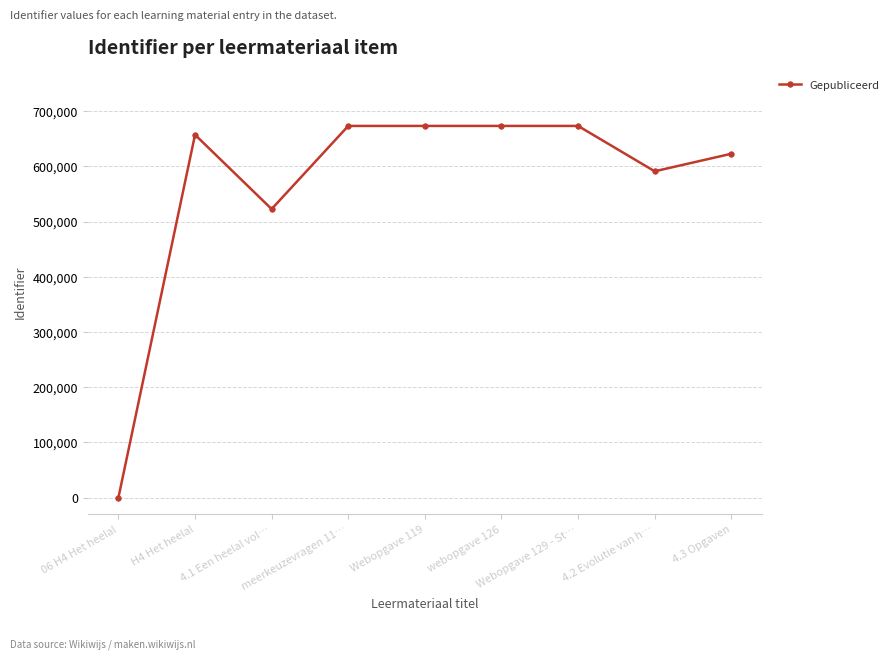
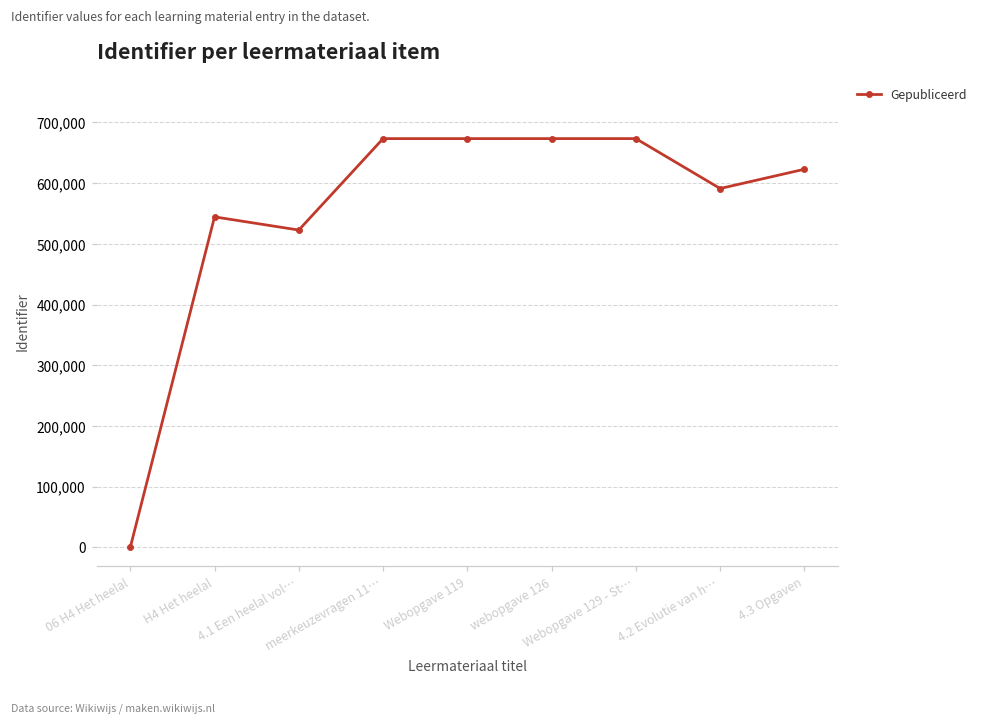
  {
    "06 H4 Het heelal": "0",
-   "H4 Het heelal": "660,000",
+   "H4 Het heelal": "540,000",
    "4.1 Een heelal vol…": "520,000",
    "meerkeuzevragen 11…": "670,000",
    "Webopgave 119": "670,000",
    "webopgave 126": "670,000",
    "Webopgave 129 - St…": "670,000",
    "4.2 Evolutie van h…": "590,000",
    "4.3 Opgaven": "620,000"
  }
